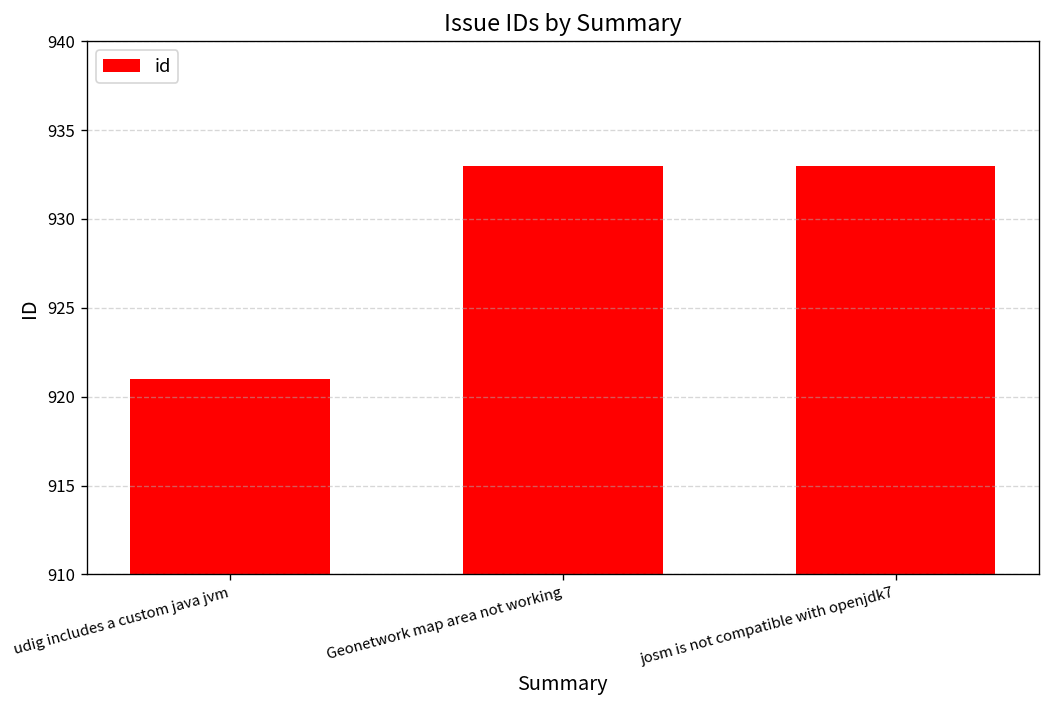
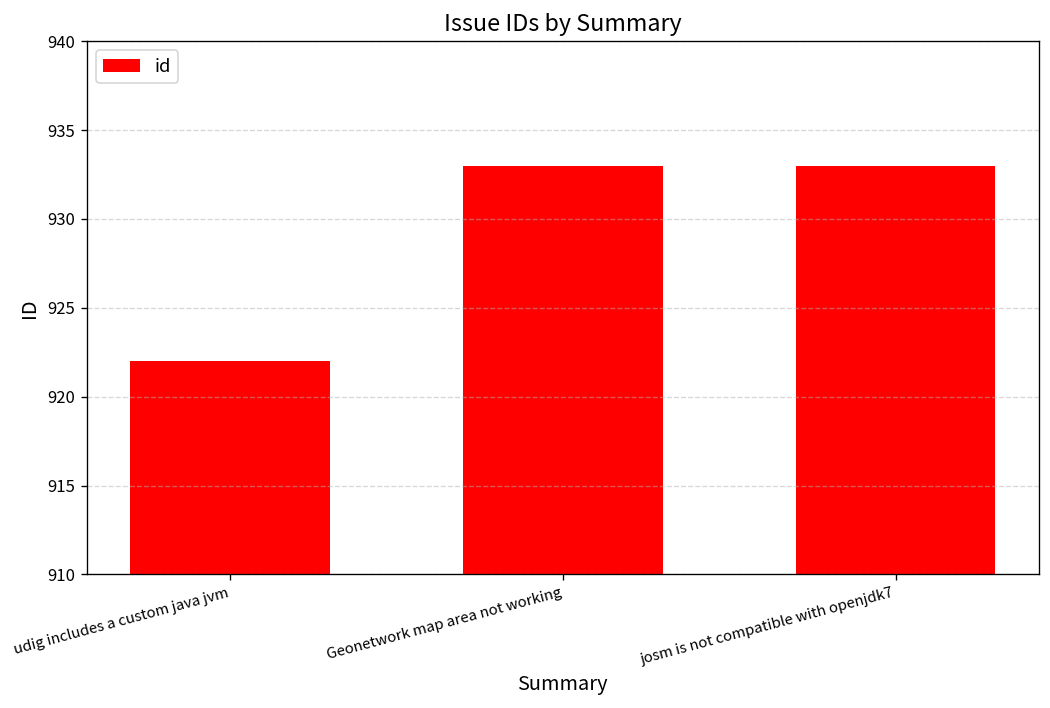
  {
-   "udig includes a custom java jvm": 921,
+   "udig includes a custom java jvm": 922,
    "Geonetwork map area not working": 933,
    "josm is not compatible with openjdk7": 933
  }
